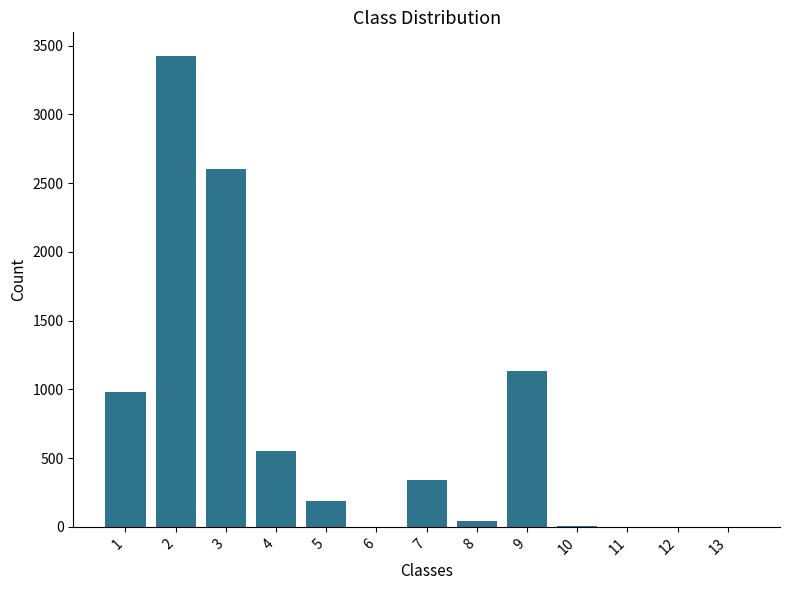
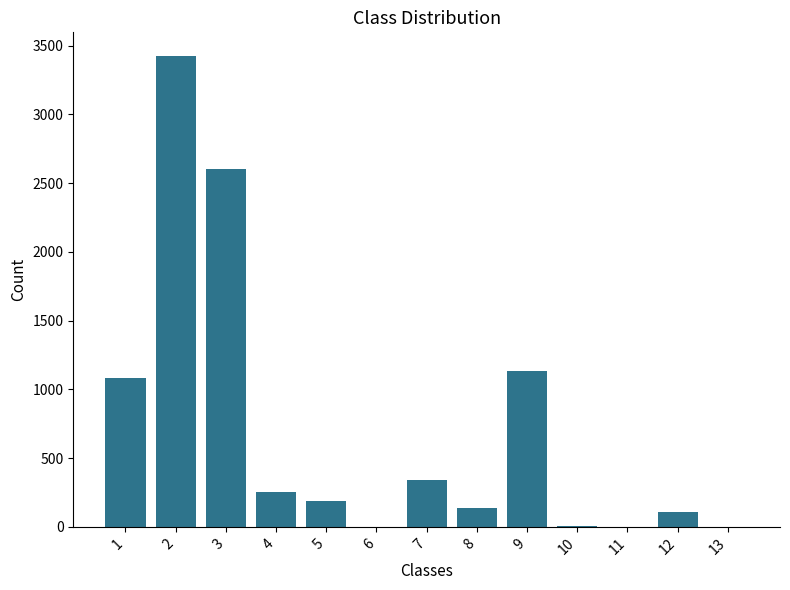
  {
-   "1": 980,
+   "1": 1080,
    "2": 3430,
    "3": 2600,
-   "4": 560,
+   "4": 250,
    "5": 190,
    "7": 340,
-   "8": 40,
+   "8": 140,
    "9": 1140,
-   "12": 0
+   "12": 110
  }
